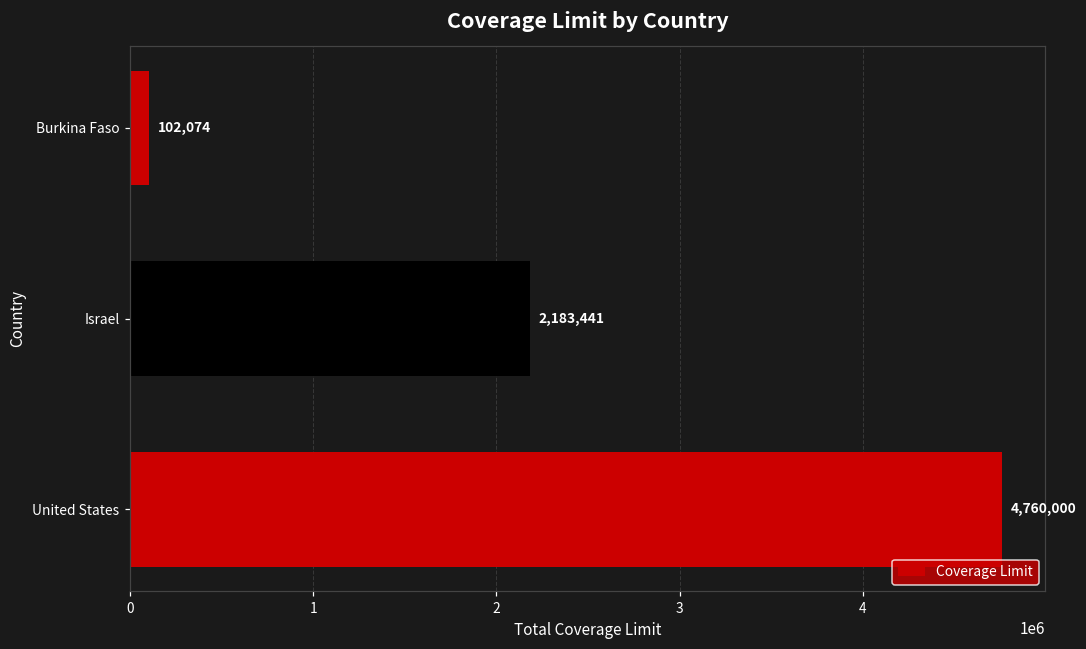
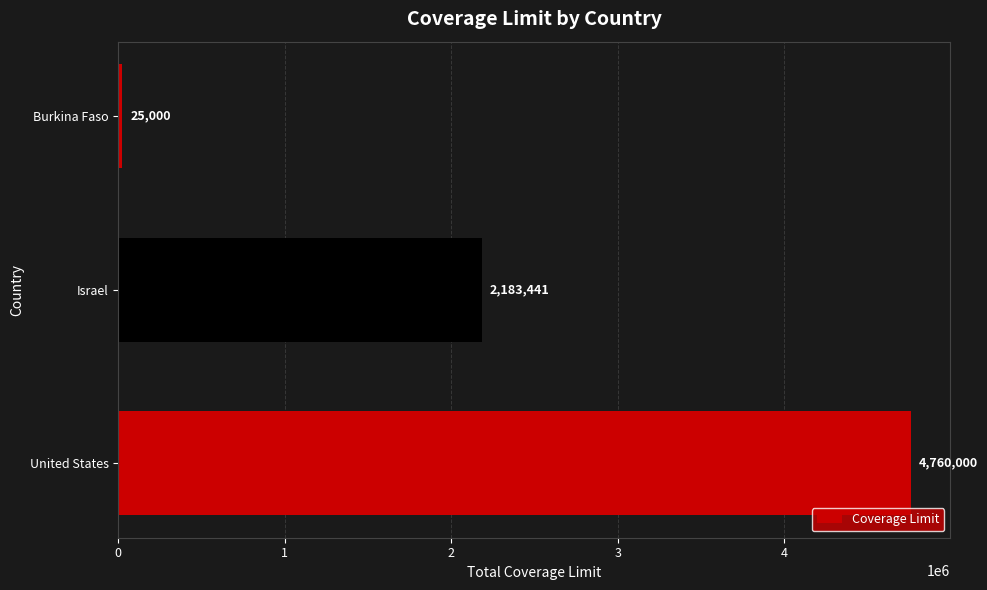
  {
-   "Burkina Faso": "102,074",
+   "Burkina Faso": "25,000",
    "Israel": "2,183,441",
    "United States": "4,760,000"
  }
